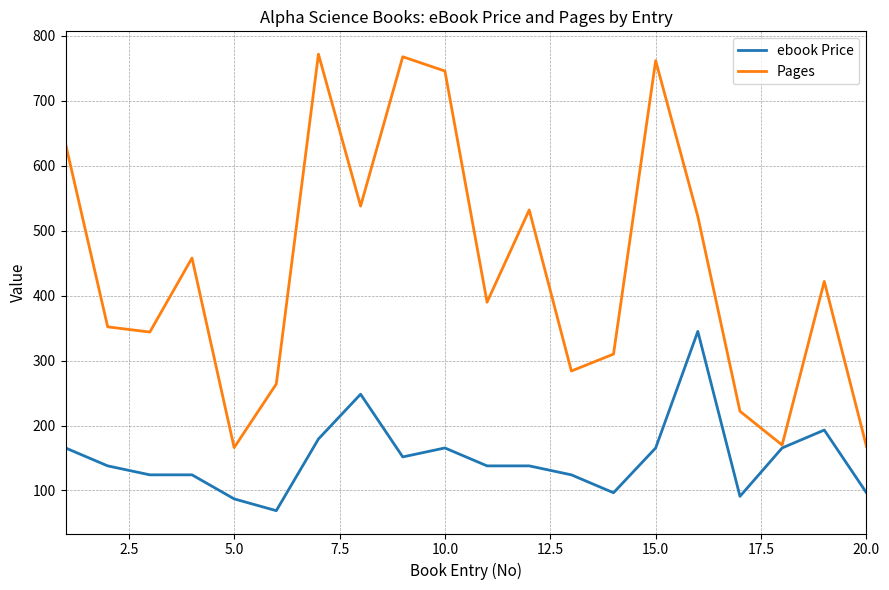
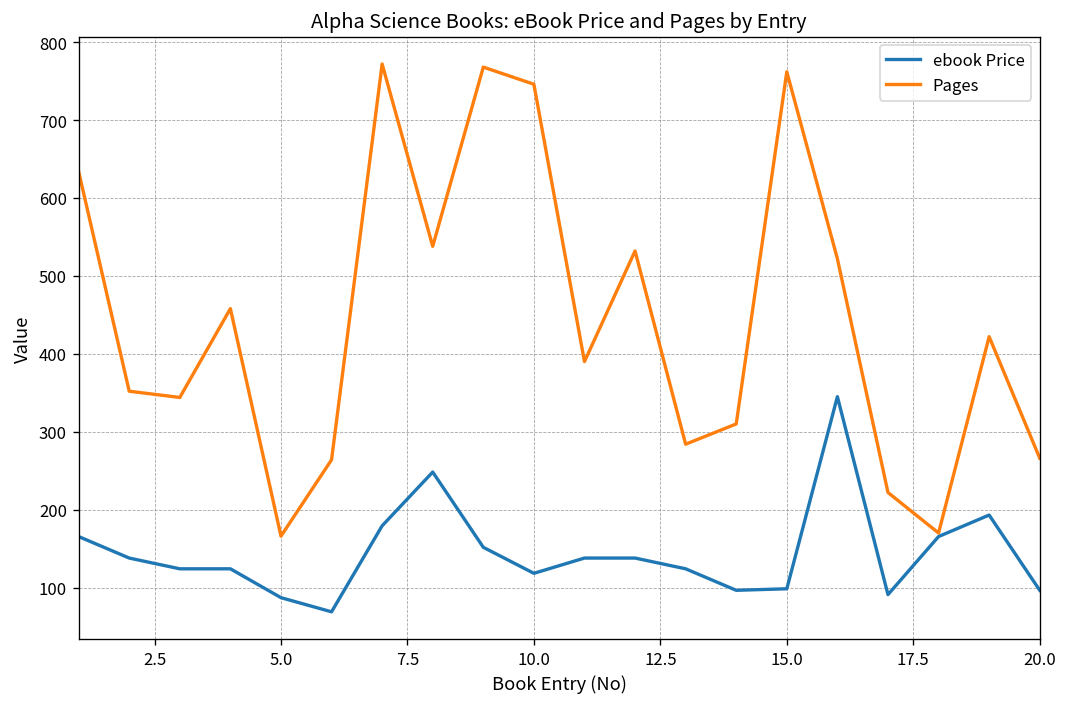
  {
    "ebook Price": {
      "5.0": 90,
-     "10.0": 170,
-     "15.0": 170,
+     "10.0": 120,
+     "15.0": 100,
      "20.0": 100
    },
    "Pages": {
      "5.0": 170,
      "10.0": 750,
      "15.0": 760,
-     "20.0": 170
+     "20.0": 270
    }
  }
